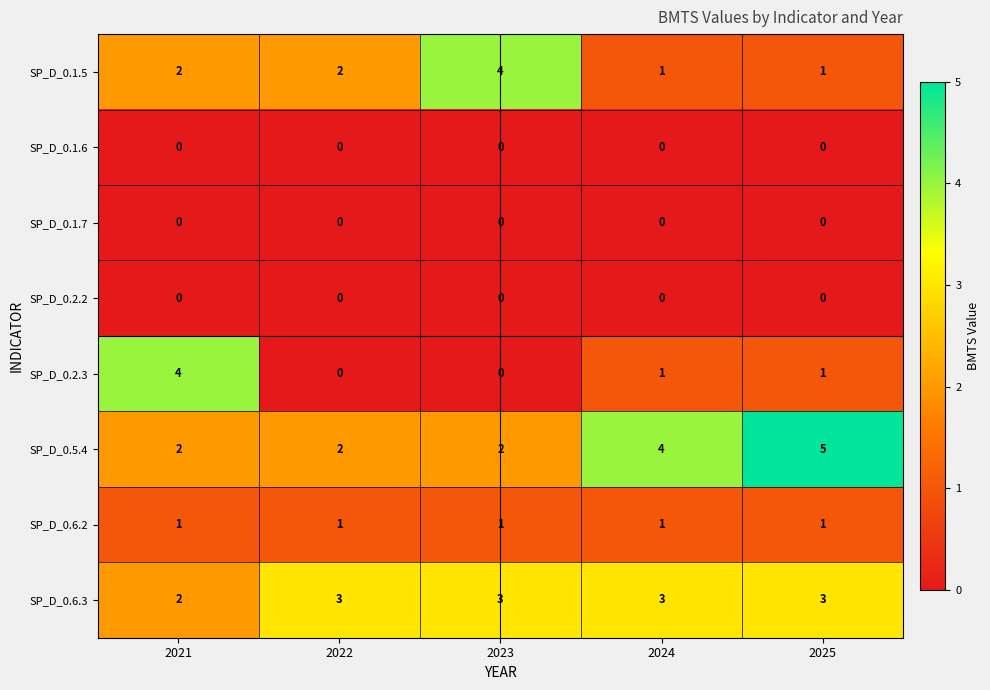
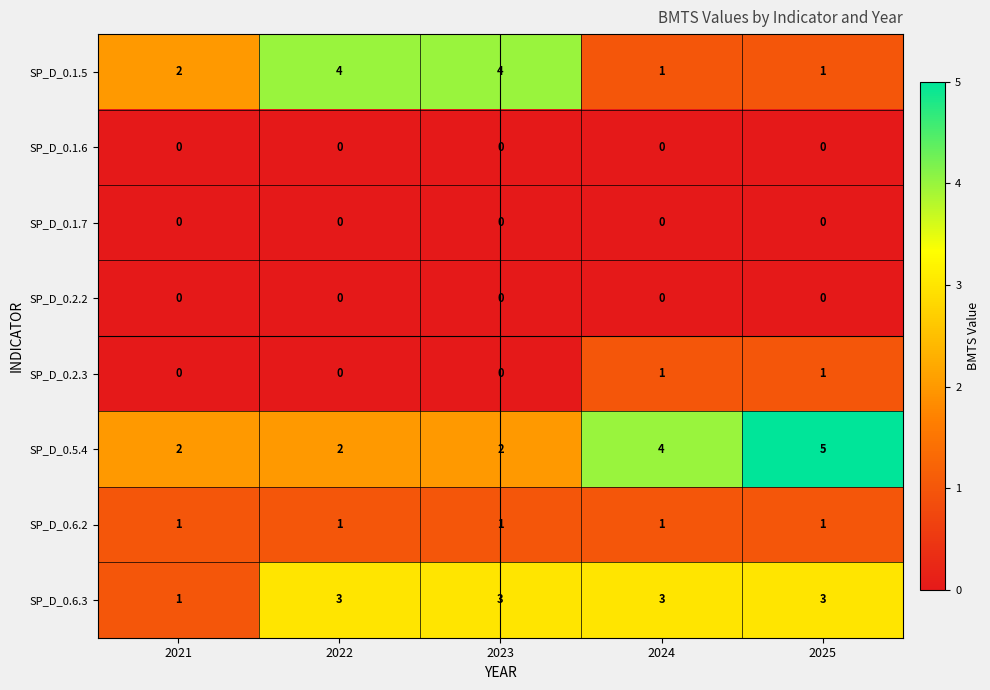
  {
    "SP_D_0.1.5": {
      "2021": 2,
-     "2022": 2,
+     "2022": 4,
      "2023": 4,
      "2024": 1,
      "2025": 1
    },
    "SP_D_0.1.6": {
      "2021": 0,
      "2022": 0,
      "2023": 0,
      "2024": 0,
      "2025": 0
    },
    "SP_D_0.1.7": {
      "2021": 0,
      "2022": 0,
      "2023": 0,
      "2024": 0,
      "2025": 0
    },
    "SP_D_0.2.2": {
      "2021": 0,
      "2022": 0,
      "2023": 0,
      "2024": 0,
      "2025": 0
    },
    "SP_D_0.2.3": {
-     "2021": 4,
+     "2021": 0,
      "2022": 0,
      "2023": 0,
      "2024": 1,
      "2025": 1
    },
    "SP_D_0.5.4": {
      "2021": 2,
      "2022": 2,
      "2023": 2,
      "2024": 4,
      "2025": 5
    },
    "SP_D_0.6.2": {
      "2021": 1,
      "2022": 1,
      "2023": 1,
      "2024": 1,
      "2025": 1
    },
    "SP_D_0.6.3": {
-     "2021": 2,
+     "2021": 1,
      "2022": 3,
      "2023": 3,
      "2024": 3,
      "2025": 3
    }
  }
